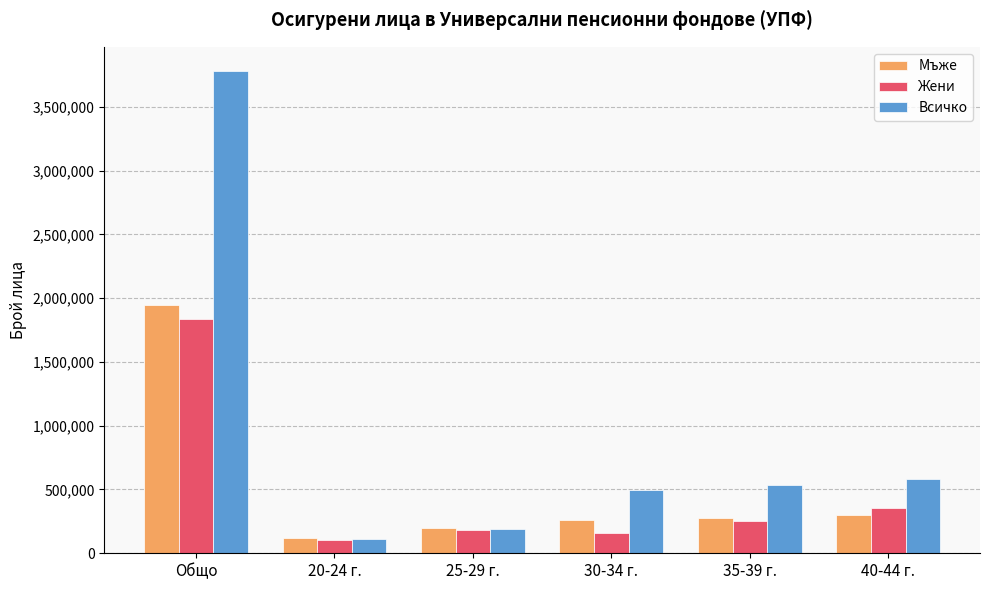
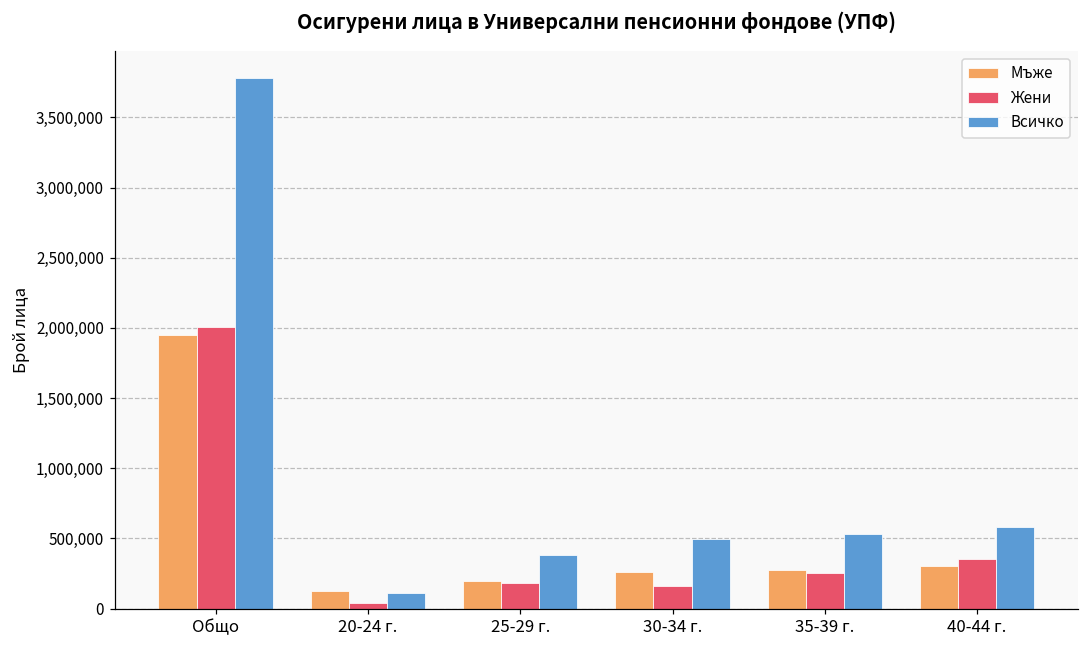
  {
    "Мъже": {
      "Общо": "1,950,000",
      "20-24 г.": "120,000",
      "25-29 г.": "200,000",
      "30-34 г.": "260,000",
      "35-39 г.": "280,000",
      "40-44 г.": "300,000"
    },
    "Жени": {
-     "Общо": "1,830,000",
-     "20-24 г.": "110,000",
+     "Общо": "2,000,000",
+     "20-24 г.": "40,000",
      "25-29 г.": "180,000",
      "30-34 г.": "160,000",
      "35-39 г.": "250,000",
      "40-44 г.": "360,000"
    },
    "Всичко": {
      "Общо": "3,780,000",
      "20-24 г.": "110,000",
-     "25-29 г.": "190,000",
+     "25-29 г.": "380,000",
      "30-34 г.": "500,000",
      "35-39 г.": "530,000",
      "40-44 г.": "580,000"
    }
  }
